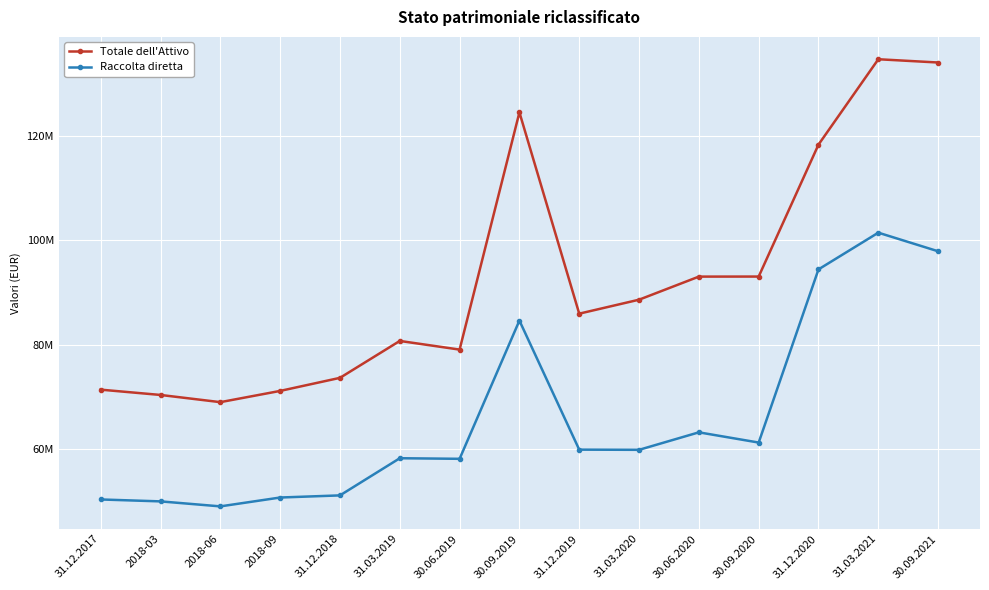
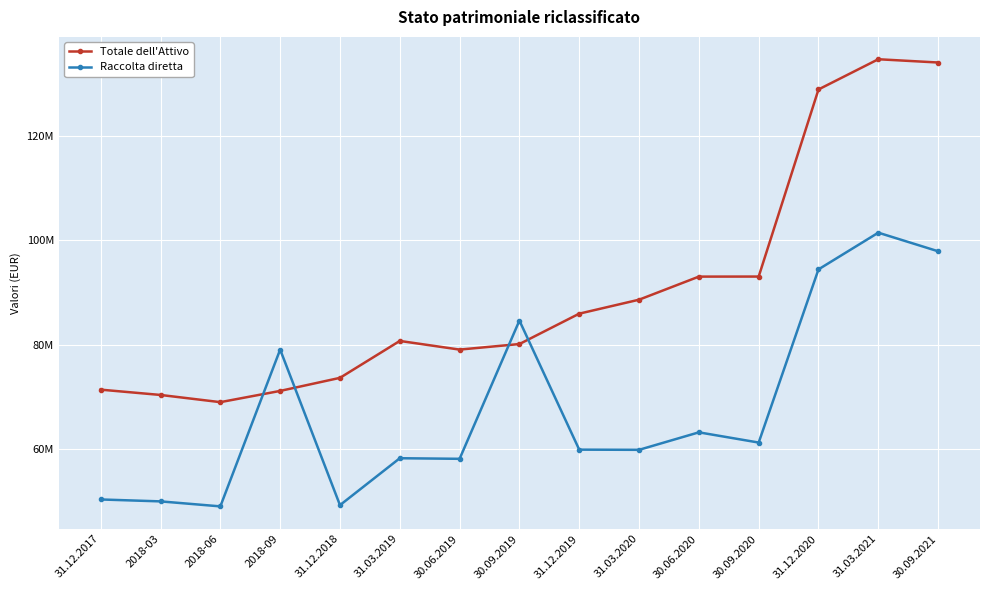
  {
    "Totale dell'Attivo": {
      "31.12.2017": 71000000,
      "2018-03": 70000000,
      "2018-06": 69000000,
      "2018-09": 71000000,
      "31.12.2018": 74000000,
      "31.03.2019": 81000000,
      "30.06.2019": 79000000,
-     "30.09.2019": 125000000,
+     "30.09.2019": 80000000,
      "31.12.2019": 86000000,
      "31.03.2020": 89000000,
      "30.06.2020": 93000000,
      "30.09.2020": 93000000,
-     "31.12.2020": 118000000,
+     "31.12.2020": 129000000,
      "31.03.2021": 135000000,
      "30.09.2021": 134000000
    },
    "Raccolta diretta": {
      "31.12.2017": 50000000,
      "2018-03": 50000000,
      "2018-06": 49000000,
-     "2018-09": 51000000,
-     "31.12.2018": 51000000,
+     "2018-09": 79000000,
+     "31.12.2018": 49000000,
      "31.03.2019": 58000000,
      "30.06.2019": 58000000,
      "30.09.2019": 85000000,
      "31.12.2019": 60000000,
      "31.03.2020": 60000000,
      "30.06.2020": 63000000,
      "30.09.2020": 61000000,
      "31.12.2020": 94000000,
      "31.03.2021": 101000000,
      "30.09.2021": 98000000
    }
  }
